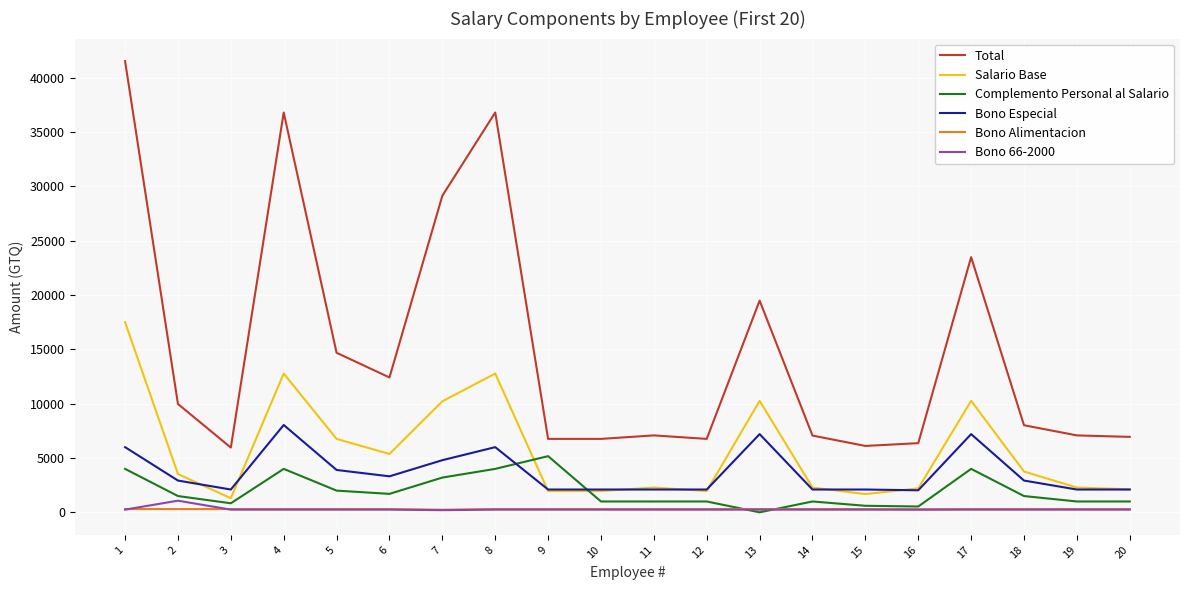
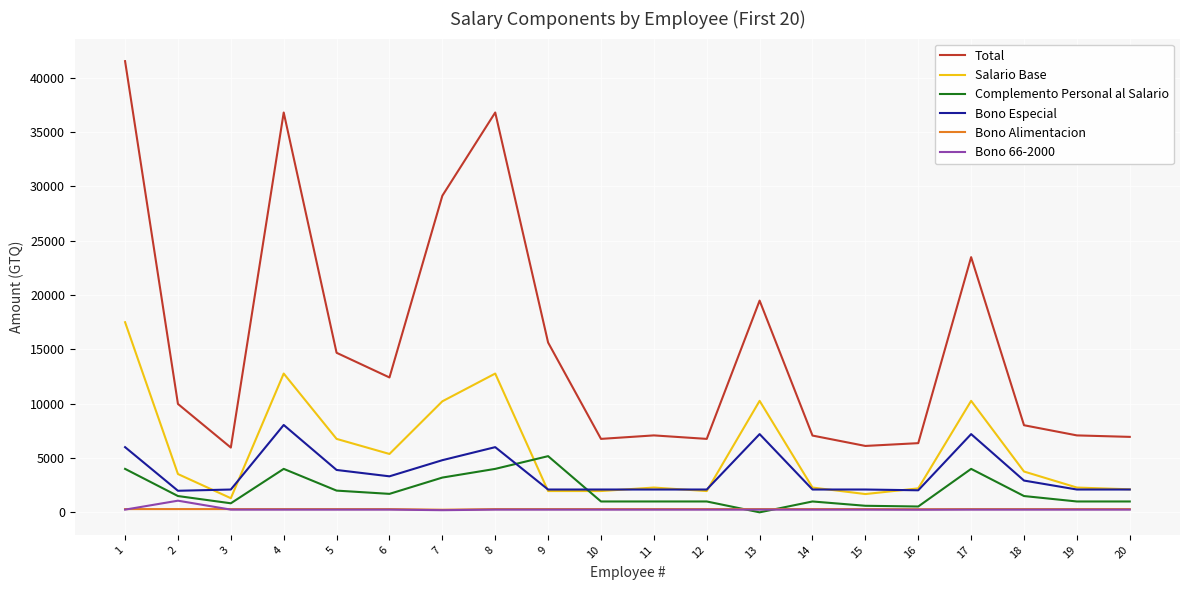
  {
    "Total": {
      "1": 41500,
      "2": 10000,
      "3": 6000,
      "4": 36800,
      "5": 14700,
      "6": 12400,
      "7": 29100,
      "8": 36800,
-     "9": 6800,
+     "9": 15600,
      "10": 6800,
      "11": 7100,
      "12": 6800,
      "13": 19500,
      "14": 7100,
      "15": 6100,
      "16": 6400,
      "17": 23500,
      "18": 8000,
      "19": 7100,
      "20": 6900
    },
    "Salario Base": {
      "1": 17500,
      "2": 3500,
      "3": 1300,
      "4": 12800,
      "5": 6800,
      "6": 5400,
      "7": 10200,
      "8": 12800,
      "13": 10300,
      "15": 1700,
      "17": 10300,
      "18": 3800
    },
    "Complemento Personal al Salario": {
      "1": 4000,
      "2": 1500,
      "3": 800,
      "4": 4000,
      "5": 2000,
      "6": 1700,
      "7": 3200,
      "8": 4000,
      "9": 5200,
      "10": 1000,
      "11": 1000,
      "12": 1000,
      "13": 0,
      "14": 1000,
      "15": 600,
      "16": 500,
      "17": 4000,
      "18": 1500,
      "19": 1000,
      "20": 1000
    },
    "Bono Especial": {
      "1": 6000,
-     "2": 2900,
+     "2": 2000,
      "3": 2100,
      "4": 8000,
      "5": 3900,
      "6": 3300,
      "7": 4800,
      "8": 6000,
      "13": 7200,
      "15": 2100,
      "17": 7200,
      "18": 2900
    },
    "Bono Alimentacion": {
      "2": 300
    },
    "Bono 66-2000": {
      "2": 1100
    }
  }
